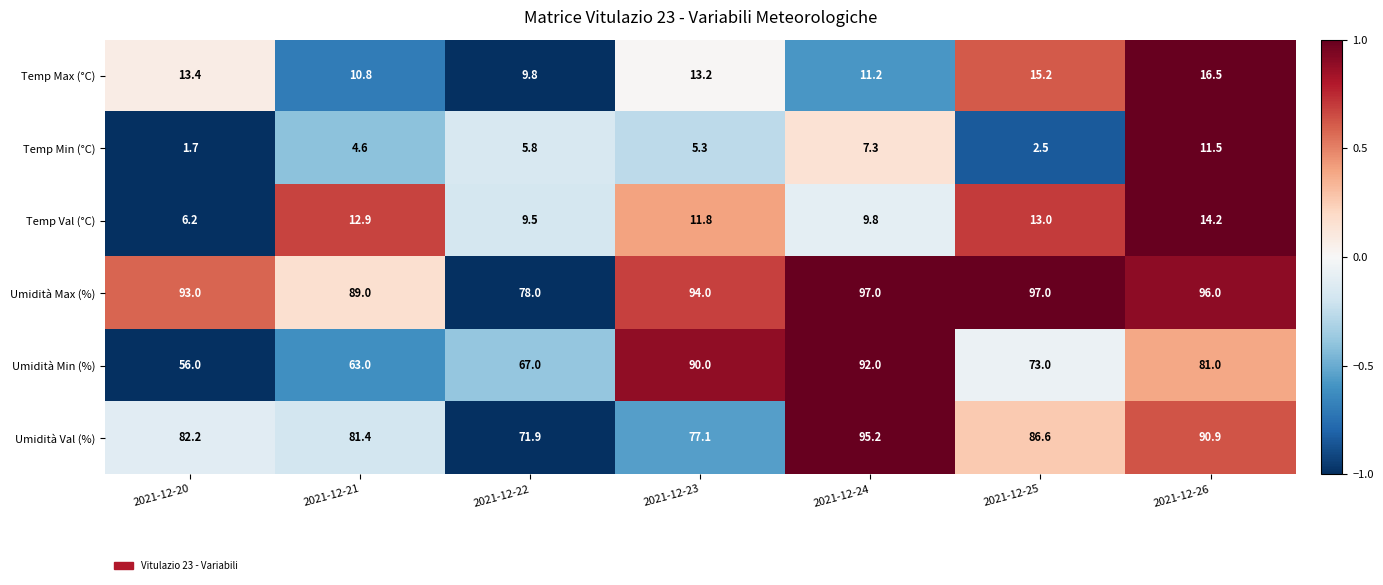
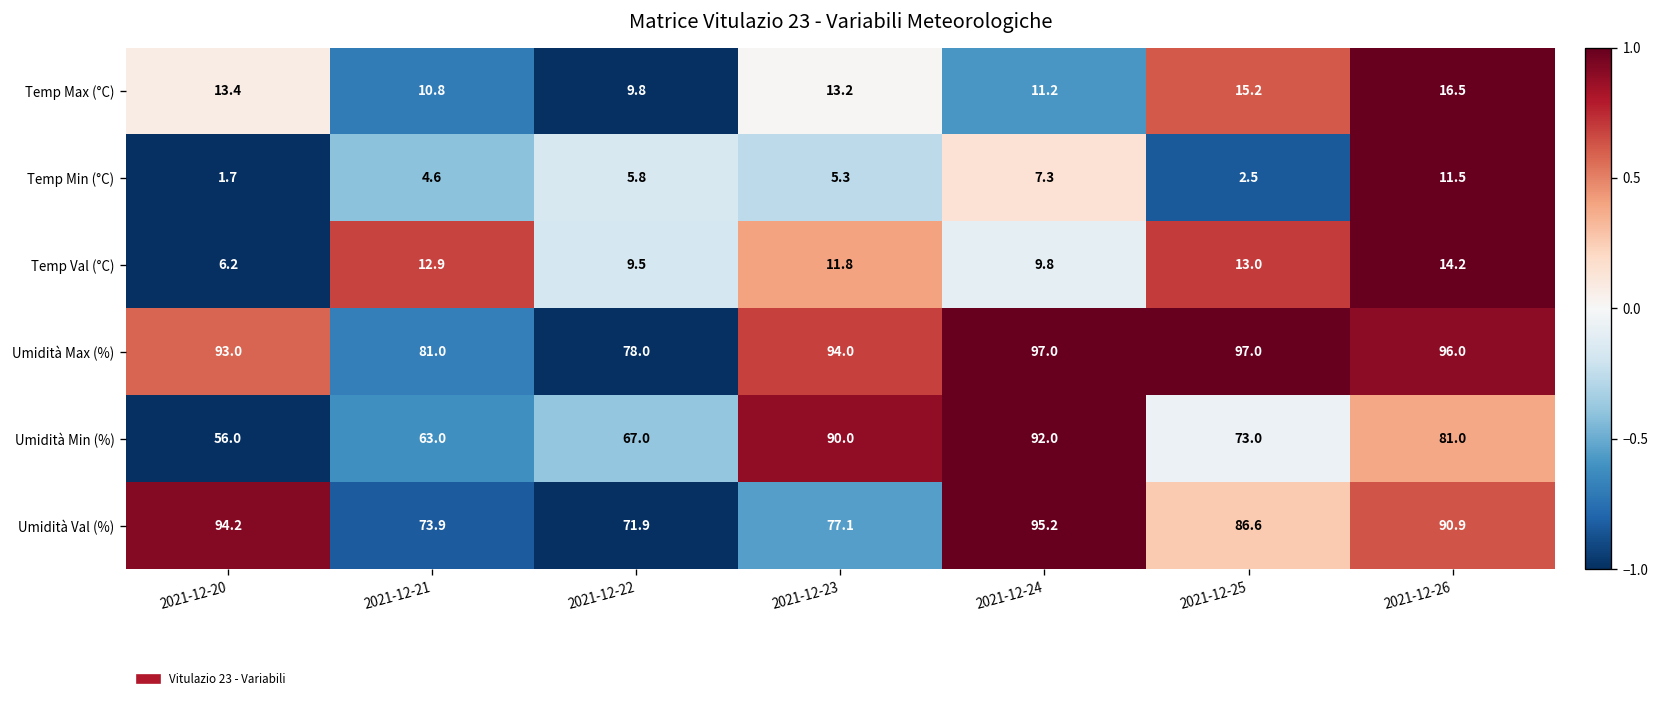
  {
    "Temp Max (°C)": {
      "2021-12-20": 13.4,
      "2021-12-21": 10.8,
      "2021-12-22": 9.8,
      "2021-12-23": 13.2,
      "2021-12-24": 11.2,
      "2021-12-25": 15.2,
      "2021-12-26": 16.5
    },
    "Temp Min (°C)": {
      "2021-12-20": 1.7,
      "2021-12-21": 4.6,
      "2021-12-22": 5.8,
      "2021-12-23": 5.3,
      "2021-12-24": 7.3,
      "2021-12-25": 2.5,
      "2021-12-26": 11.5
    },
    "Temp Val (°C)": {
      "2021-12-20": 6.2,
      "2021-12-21": 12.9,
      "2021-12-22": 9.5,
      "2021-12-23": 11.8,
      "2021-12-24": 9.8,
      "2021-12-25": 13.0,
      "2021-12-26": 14.2
    },
    "Umidità Max (%)": {
      "2021-12-20": 93.0,
-     "2021-12-21": 89.0,
+     "2021-12-21": 81.0,
      "2021-12-22": 78.0,
      "2021-12-23": 94.0,
      "2021-12-24": 97.0,
      "2021-12-25": 97.0,
      "2021-12-26": 96.0
    },
    "Umidità Min (%)": {
      "2021-12-20": 56.0,
      "2021-12-21": 63.0,
      "2021-12-22": 67.0,
      "2021-12-23": 90.0,
      "2021-12-24": 92.0,
      "2021-12-25": 73.0,
      "2021-12-26": 81.0
    },
    "Umidità Val (%)": {
-     "2021-12-20": 82.2,
-     "2021-12-21": 81.4,
+     "2021-12-20": 94.2,
+     "2021-12-21": 73.9,
      "2021-12-22": 71.9,
      "2021-12-23": 77.1,
      "2021-12-24": 95.2,
      "2021-12-25": 86.6,
      "2021-12-26": 90.9
    }
  }
